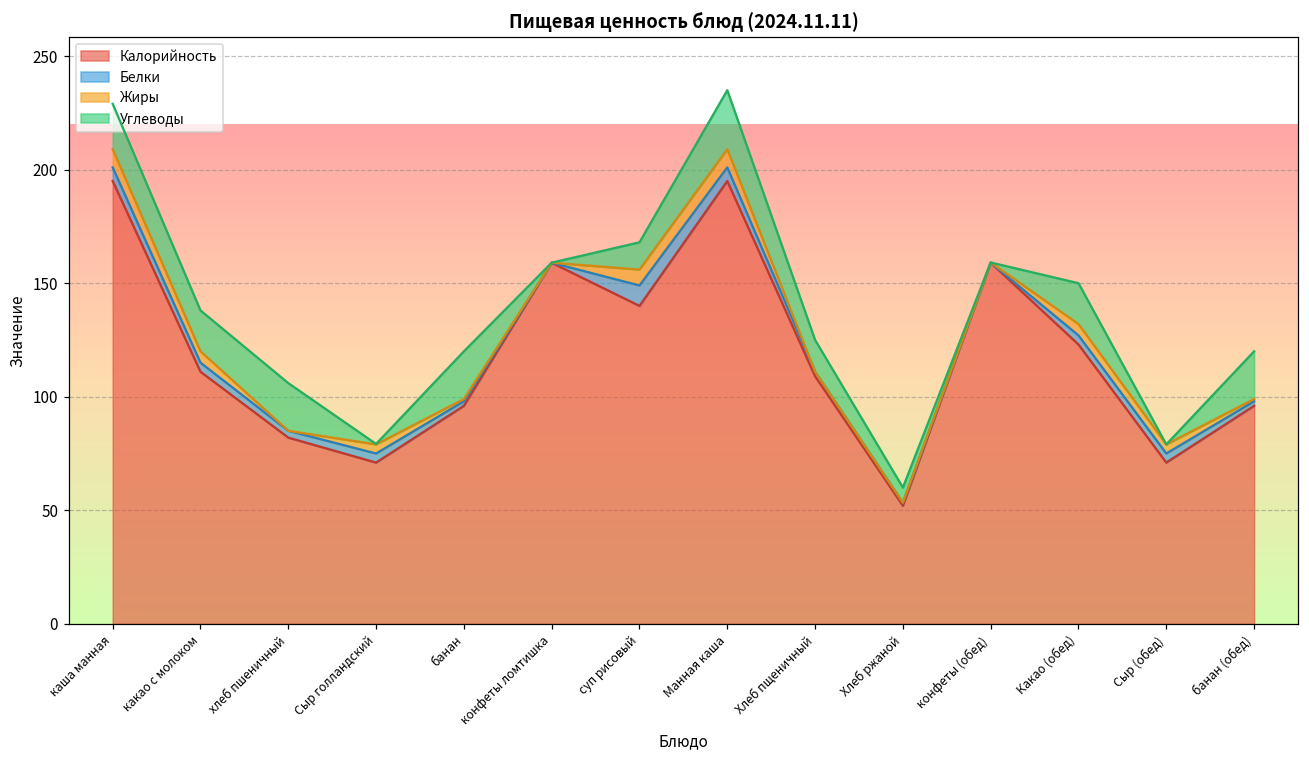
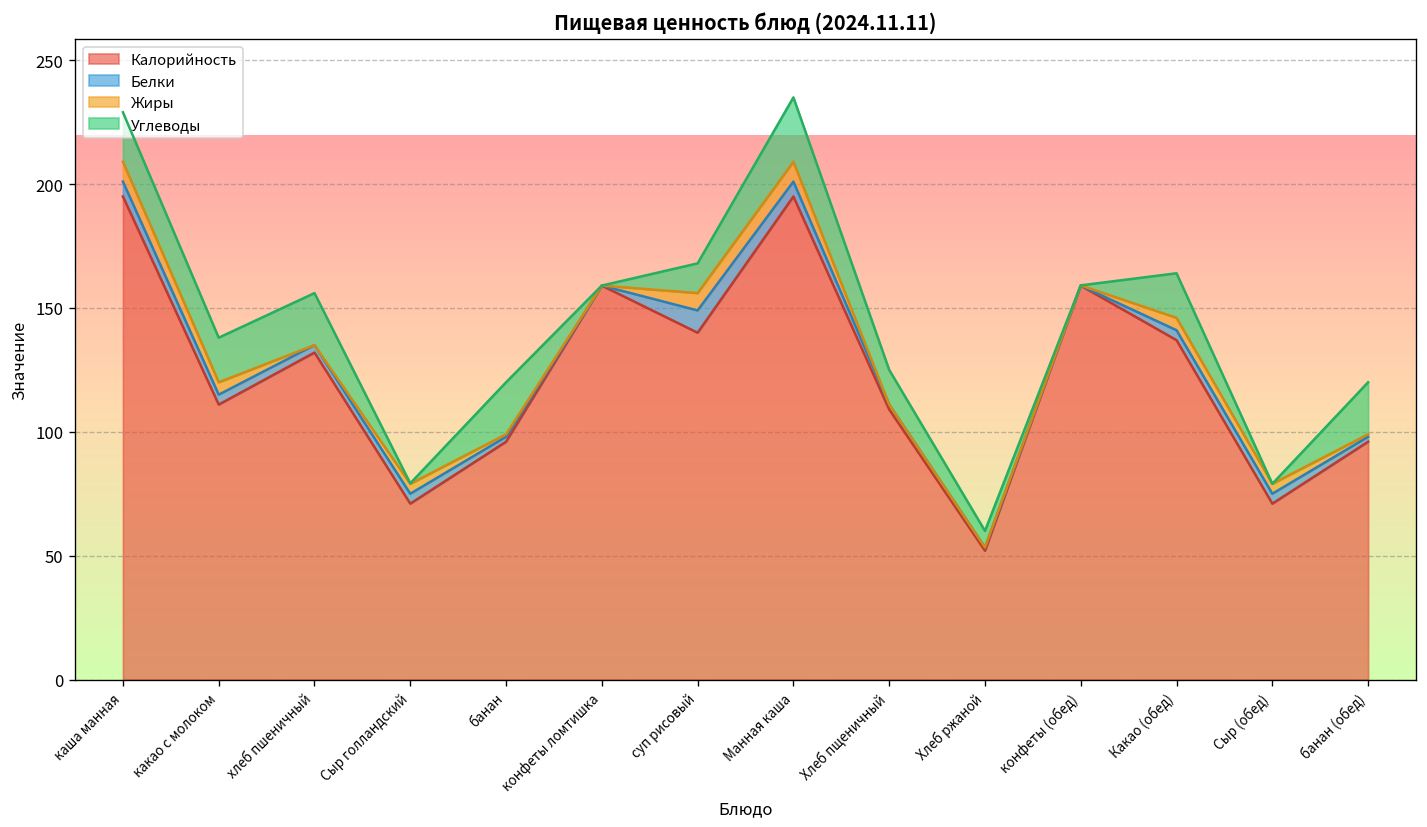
  {
    "Калорийность": {
      "каша манная": 195,
      "какао с молоком": 111,
-     "хлеб пшеничный": 82,
+     "хлеб пшеничный": 132,
      "Сыр голландский": 71,
      "банан": 96,
      "суп рисовый": 140,
      "Манная каша": 195,
      "Хлеб пщеничный": 109,
      "Хлеб ржаной": 52,
-     "Какао (обед)": 123,
+     "Какао (обед)": 137,
      "Сыр (обед)": 71,
      "банан (обед)": 96
    },
    "Белки": {
      "каша манная": 6,
      "какао с молоком": 4,
      "Сыр голландский": 4,
      "суп рисовый": 9,
      "Манная каша": 6,
      "Какао (обед)": 4,
      "Сыр (обед)": 4
    },
    "Жиры": {
      "каша манная": 8,
      "какао с молоком": 5,
      "суп рисовый": 7,
      "Манная каша": 8,
      "Какао (обед)": 5
    },
    "Углеводы": {
      "какао с молоком": 18,
      "хлеб пшеничный": 21,
      "банан": 21,
      "суп рисовый": 12,
      "Манная каша": 26,
      "Хлеб пщеничный": 14,
      "Хлеб ржаной": 7,
      "Какао (обед)": 18,
      "банан (обед)": 21
    }
  }
